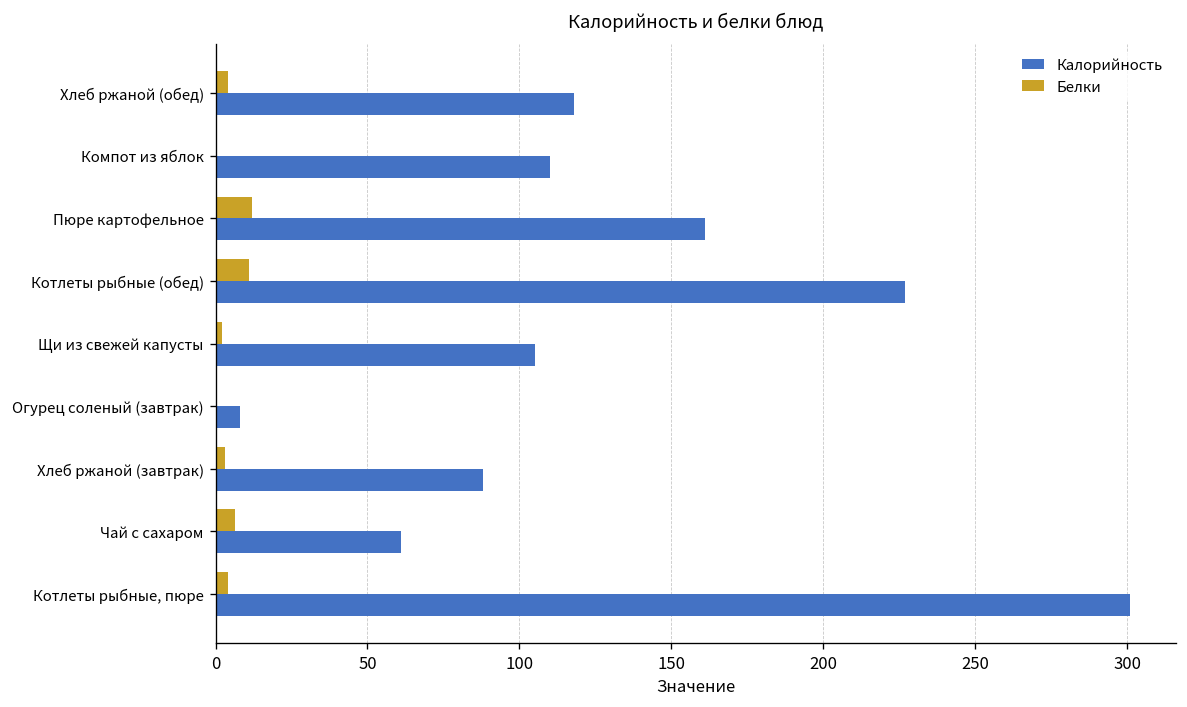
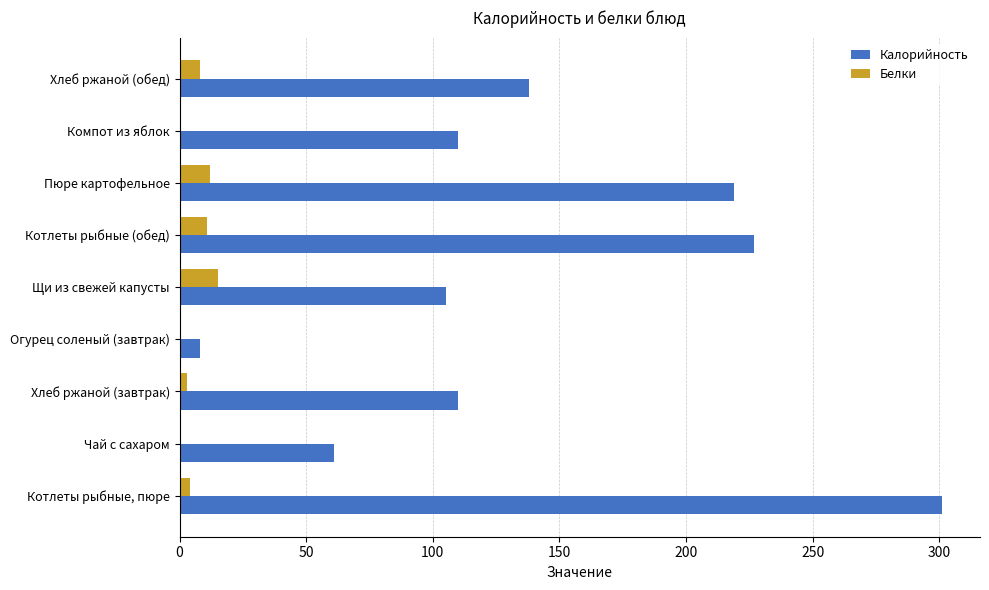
  {
    "Калорийность": {
-     "Хлеб ржаной (обед)": 118,
+     "Хлеб ржаной (обед)": 138,
      "Компот из яблок": 110,
-     "Пюре картофельное": 161,
+     "Пюре картофельное": 219,
      "Котлеты рыбные (обед)": 227,
      "Щи из свежей капусты": 105,
      "Огурец соленый (завтрак)": 8,
-     "Хлеб ржаной (завтрак)": 88,
+     "Хлеб ржаной (завтрак)": 110,
      "Чай с сахаром": 61,
      "Котлеты рыбные, пюре": 301
    },
    "Белки": {
-     "Хлеб ржаной (обед)": 4,
+     "Хлеб ржаной (обед)": 8,
      "Компот из яблок": 0,
      "Пюре картофельное": 12,
      "Котлеты рыбные (обед)": 11,
-     "Щи из свежей капусты": 2,
+     "Щи из свежей капусты": 15,
      "Огурец соленый (завтрак)": 0,
      "Хлеб ржаной (завтрак)": 3,
-     "Чай с сахаром": 6,
+     "Чай с сахаром": 0,
      "Котлеты рыбные, пюре": 4
    }
  }
